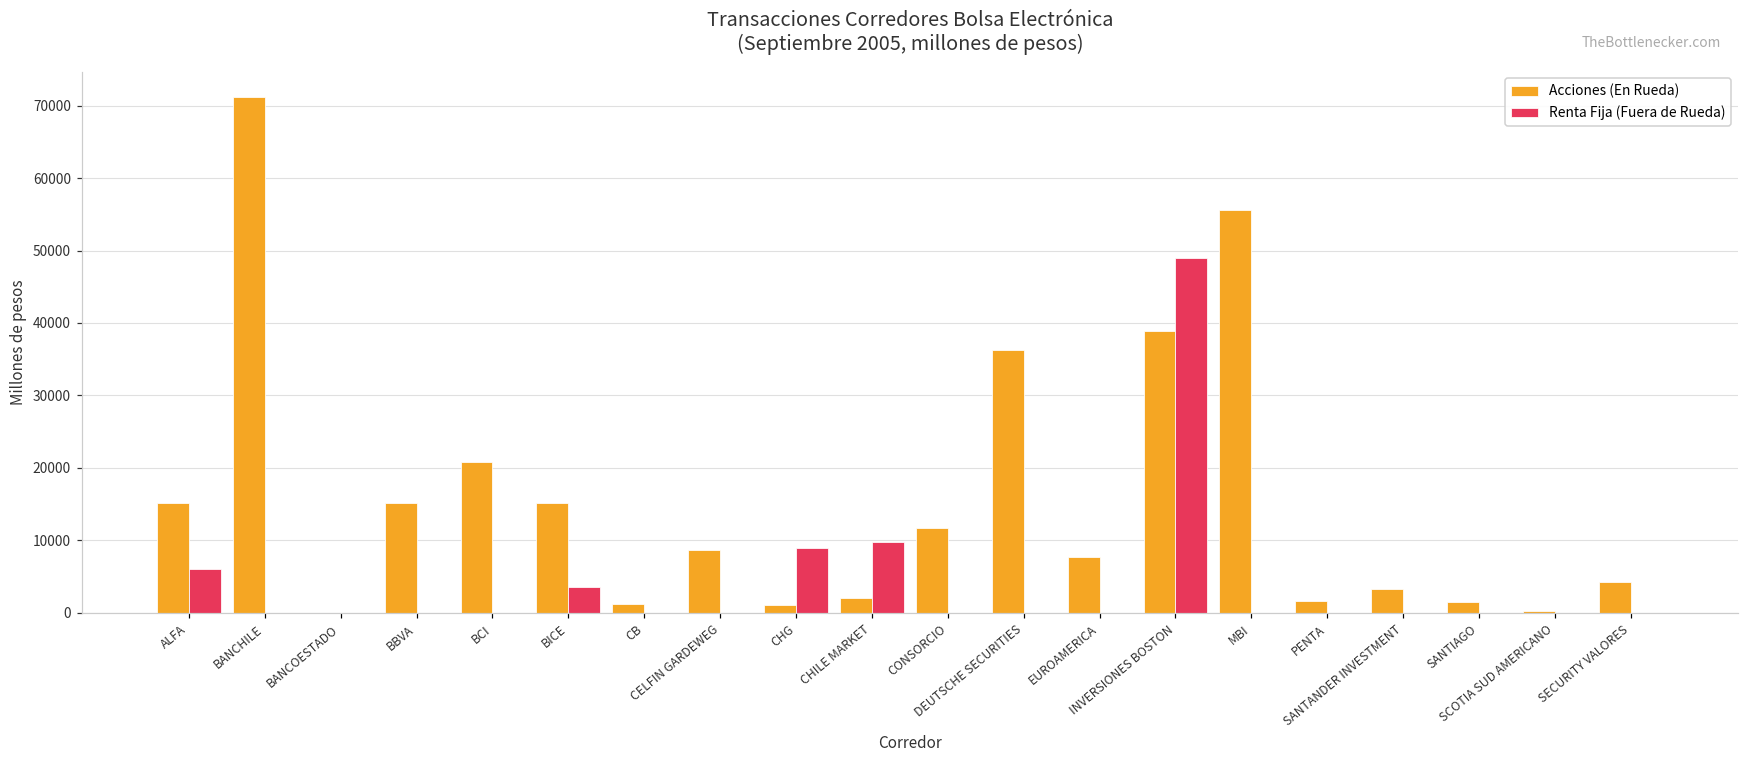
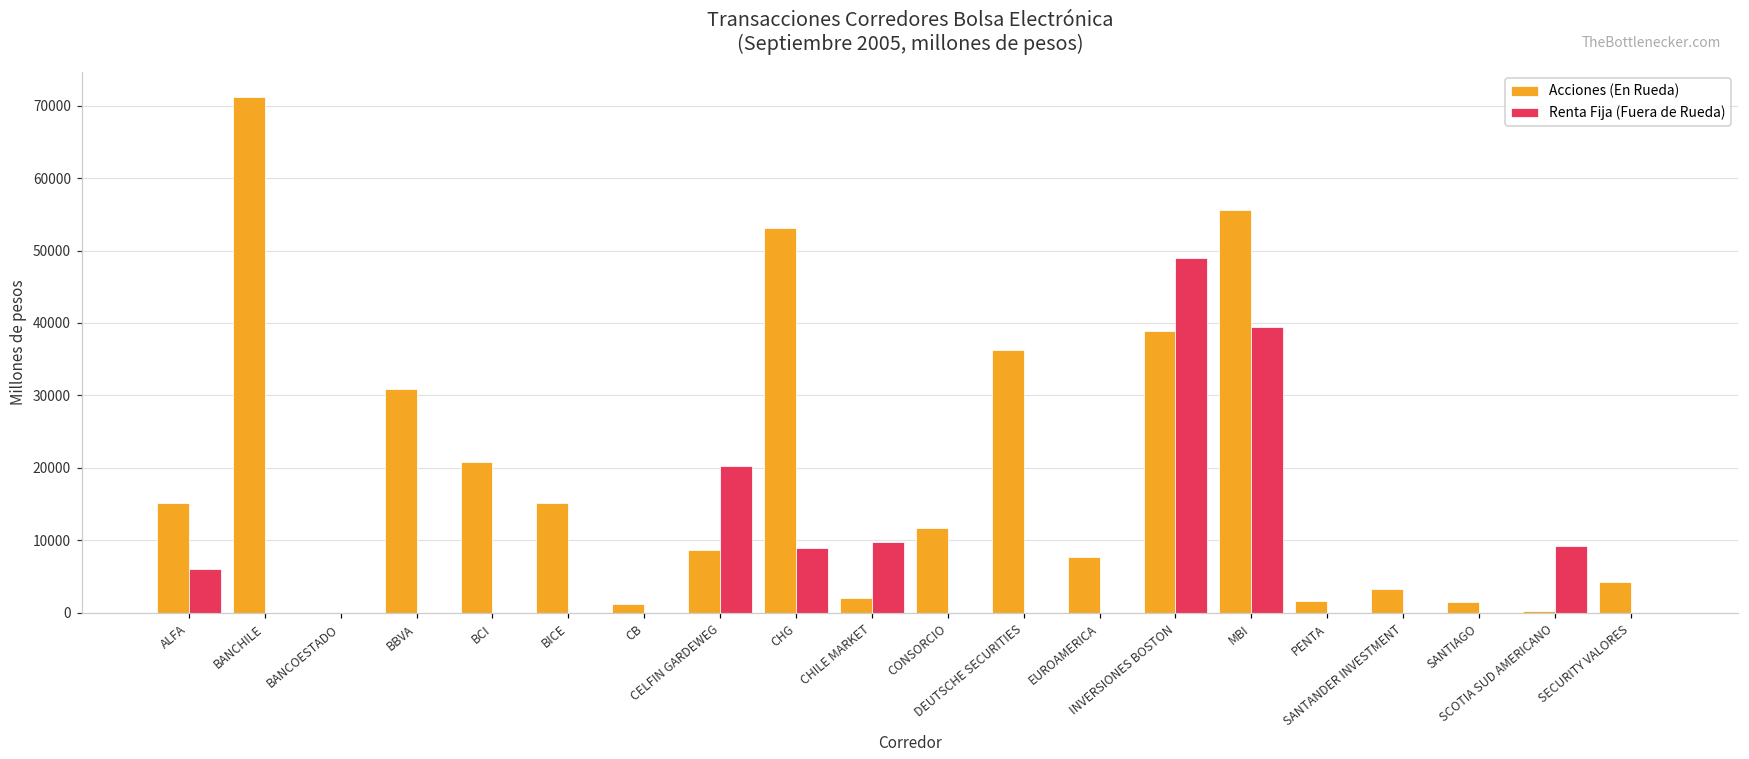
  {
    "Acciones (En Rueda)": {
      "ALFA": 15000,
      "BANCHILE": 71000,
      "BANCOESTADO": 0,
-     "BBVA": 15000,
+     "BBVA": 31000,
      "BCI": 21000,
      "BICE": 15000,
      "CB": 1000,
      "CELFIN GARDEWEG": 9000,
-     "CHG": 1000,
+     "CHG": 53000,
      "CHILE MARKET": 2000,
      "CONSORCIO": 12000,
      "DEUTSCHE SECURITIES": 36000,
      "EUROAMERICA": 8000,
      "INVERSIONES BOSTON": 39000,
      "MBI": 56000,
      "PENTA": 2000,
      "SANTANDER INVESTMENT": 3000,
      "SANTIAGO": 2000,
      "SECURITY VALORES": 4000
    },
    "Renta Fija (Fuera de Rueda)": {
      "ALFA": 6000,
      "BANCHILE": 0,
      "BANCOESTADO": 0,
      "BBVA": 0,
      "BCI": 0,
-     "BICE": 4000,
+     "BICE": 0,
      "CB": 0,
-     "CELFIN GARDEWEG": 0,
+     "CELFIN GARDEWEG": 20000,
      "CHG": 9000,
      "CHILE MARKET": 10000,
      "CONSORCIO": 0,
      "DEUTSCHE SECURITIES": 0,
      "EUROAMERICA": 0,
      "INVERSIONES BOSTON": 49000,
-     "MBI": 0,
+     "MBI": 39000,
      "PENTA": 0,
      "SANTANDER INVESTMENT": 0,
      "SANTIAGO": 0,
-     "SCOTIA SUD AMERICANO": 0,
+     "SCOTIA SUD AMERICANO": 9000,
      "SECURITY VALORES": 0
    }
  }
